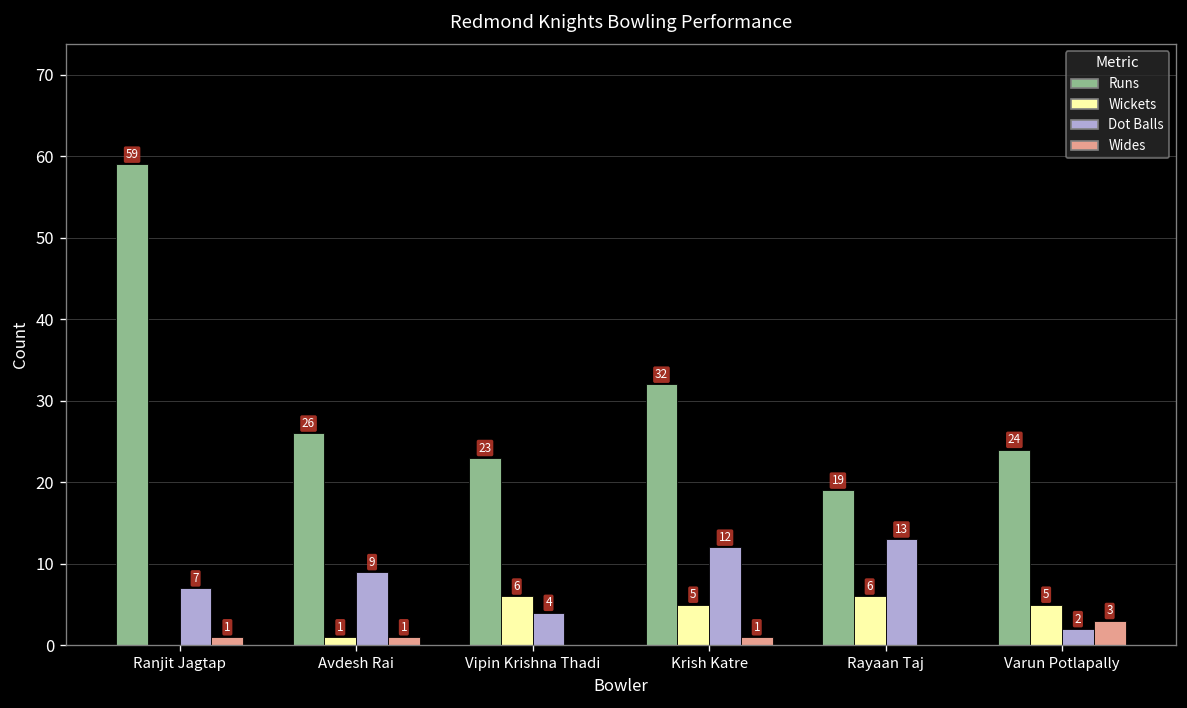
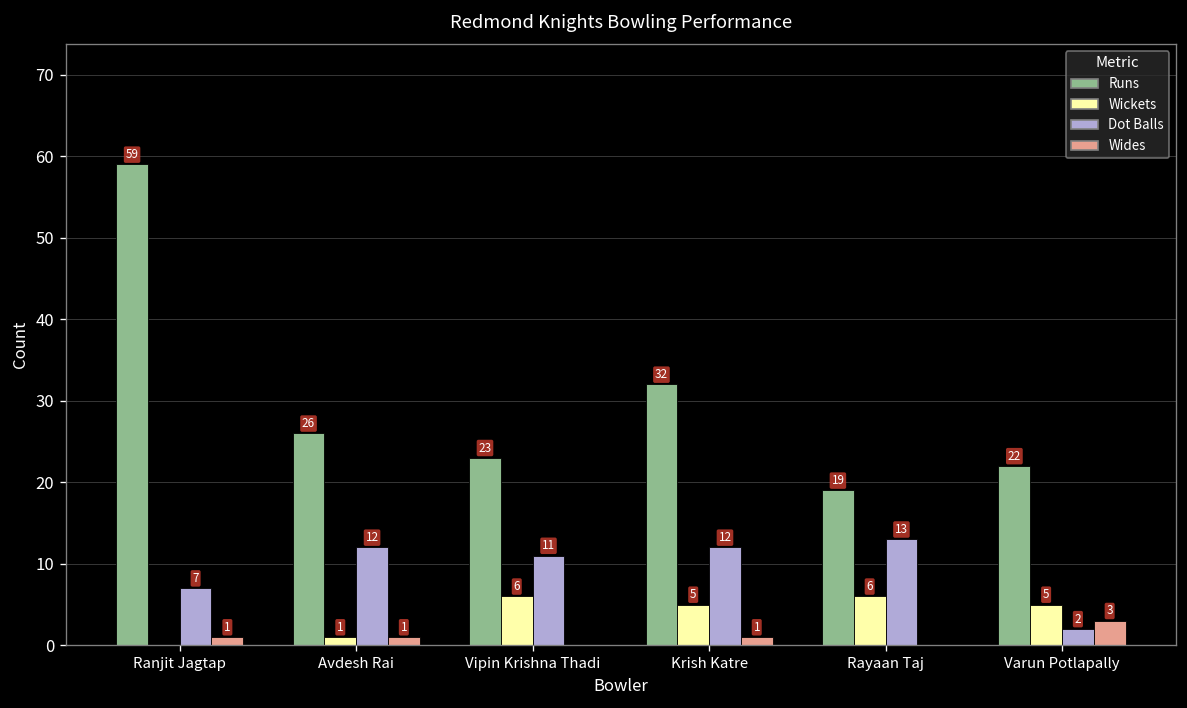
  {
    "Runs": {
-     "Varun Potlapally": 24
+     "Varun Potlapally": 22
    },
    "Wickets": {
      "Ranjit Jagtap": 0
    },
    "Dot Balls": {
-     "Avdesh Rai": 9,
-     "Vipin Krishna Thadi": 4
+     "Avdesh Rai": 12,
+     "Vipin Krishna Thadi": 11
    },
    "Wides": {
      "Vipin Krishna Thadi": 0,
      "Rayaan Taj": 0
    }
  }
